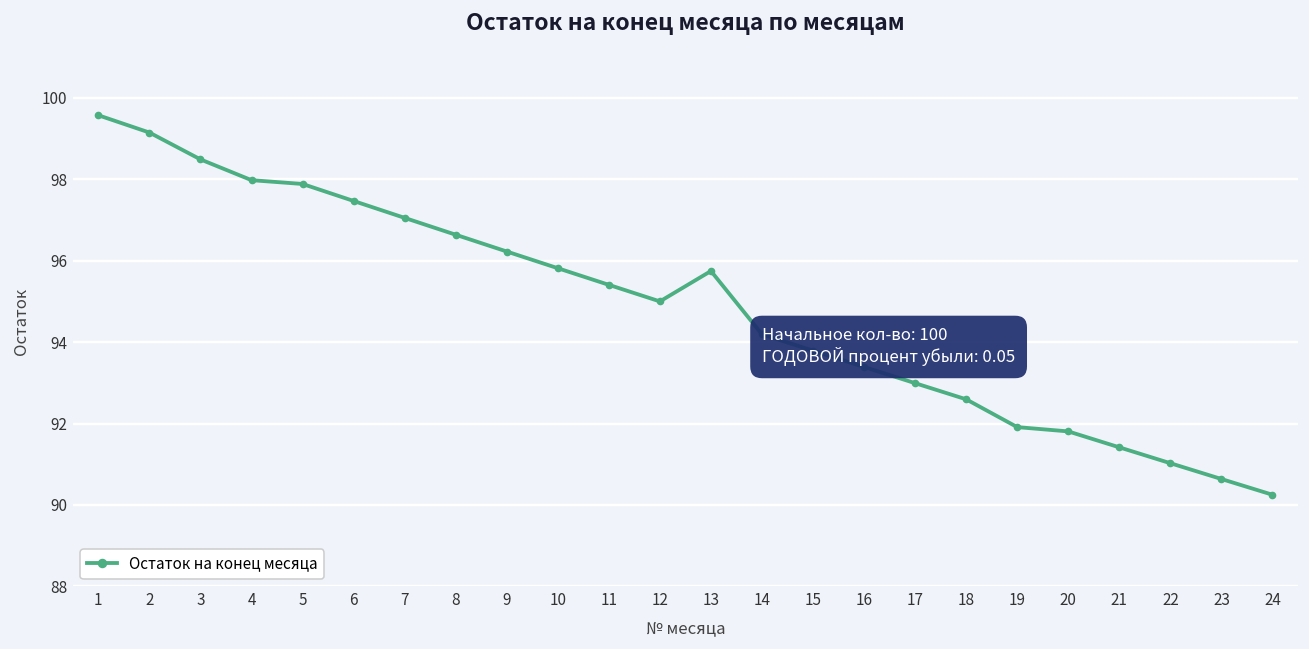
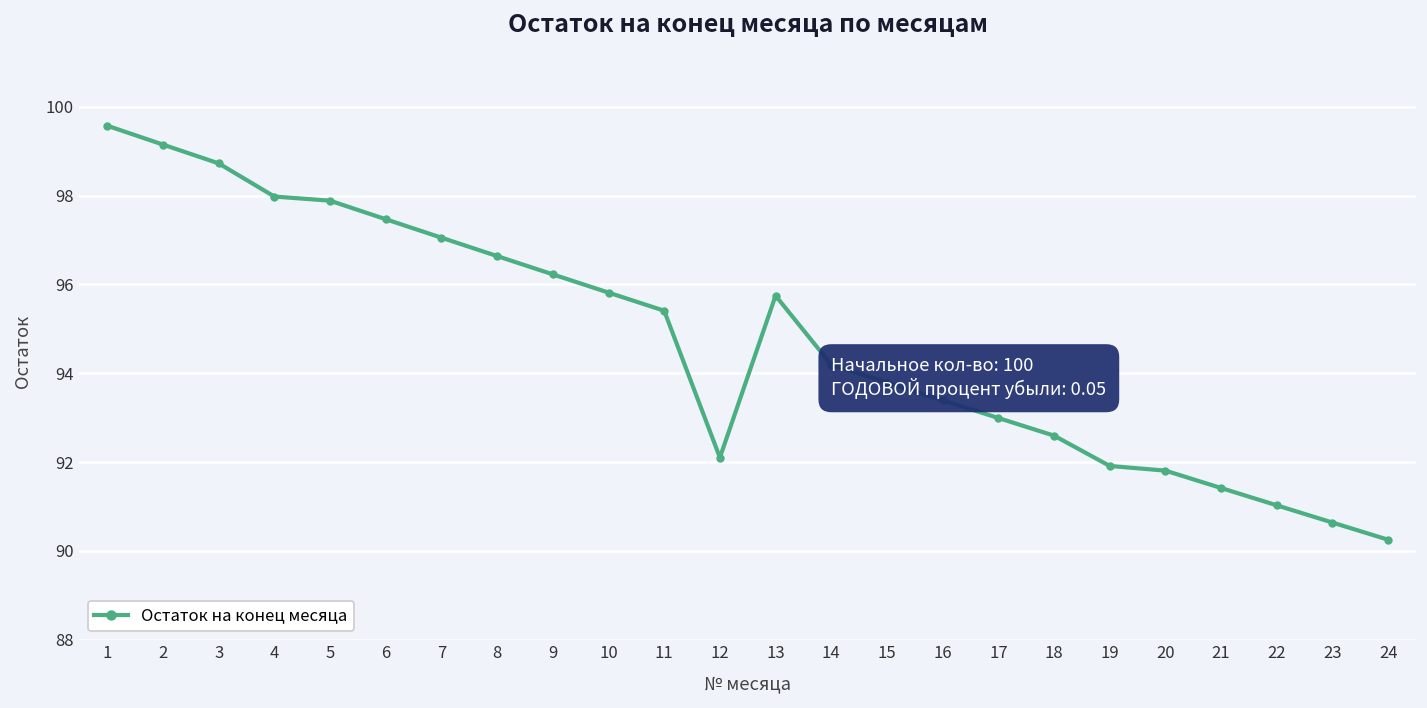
  {
    "1": 99.6,
    "2": 99.1,
-   "3": 98.5,
+   "3": 98.7,
    "4": 98.0,
    "5": 97.9,
    "6": 97.5,
    "7": 97.1,
    "8": 96.6,
    "9": 96.2,
    "10": 95.8,
    "11": 95.4,
-   "12": 95.0,
+   "12": 92.1,
    "13": 95.7,
    "17": 93.0,
    "18": 92.6,
    "19": 91.9,
    "20": 91.8,
    "21": 91.4,
    "22": 91.0,
    "23": 90.6,
    "24": 90.3
  }
